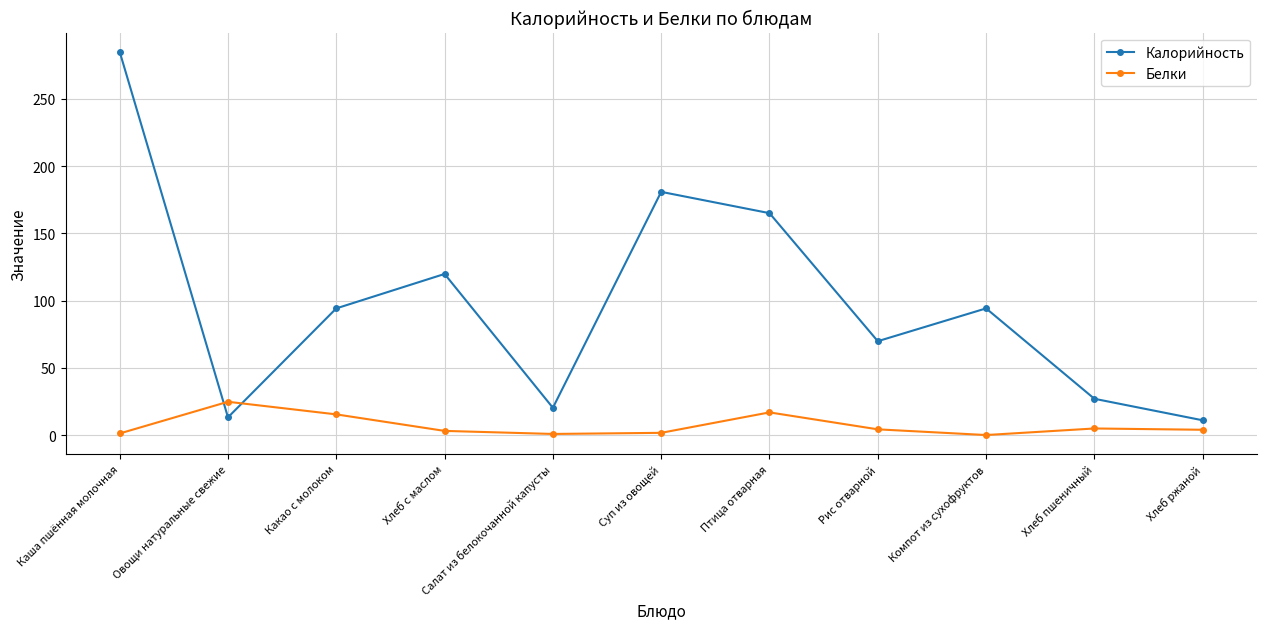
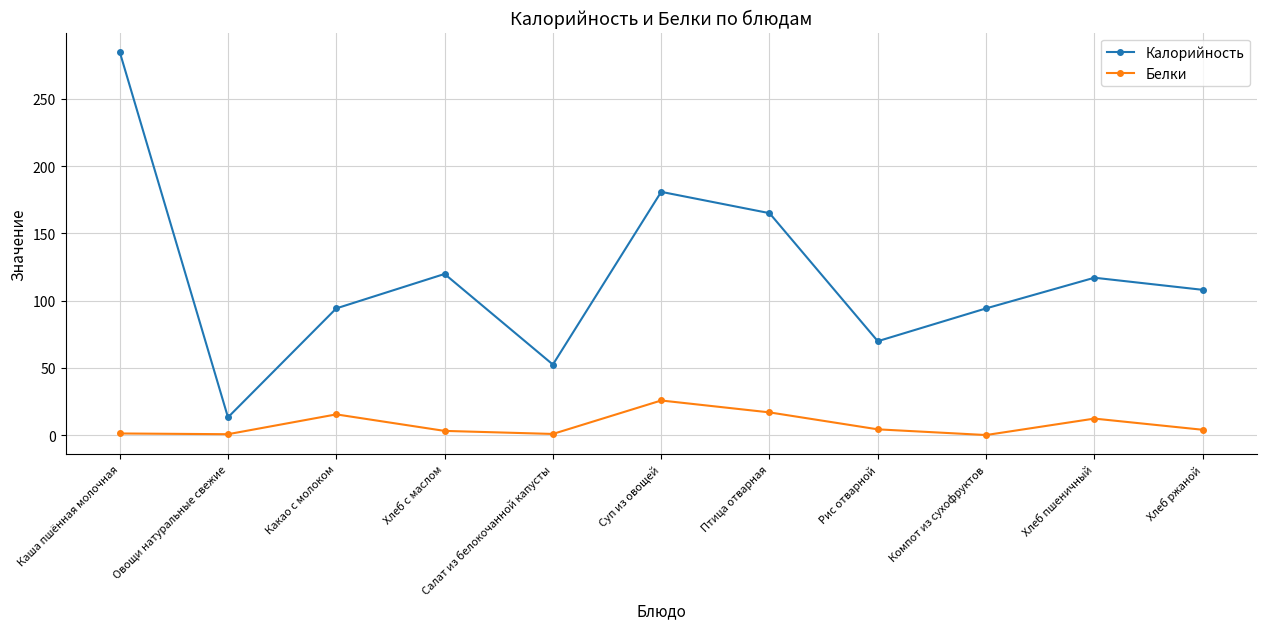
  {
    "Калорийность": {
      "Каша пшённая молочная": 285,
      "Овощи натуральные свежие": 13,
      "Какао с молоком": 94,
      "Хлеб с маслом": 120,
-     "Салат из белокочанной капусты": 20,
+     "Салат из белокочанной капусты": 52,
      "Суп из овощей": 181,
      "Птица отварная": 165,
      "Рис отварной": 70,
      "Компот из сухофруктов": 94,
-     "Хлеб пшеничный": 27,
-     "Хлеб ржаной": 11
+     "Хлеб пшеничный": 117,
+     "Хлеб ржаной": 108
    },
    "Белки": {
      "Каша пшённая молочная": 1,
-     "Овощи натуральные свежие": 25,
+     "Овощи натуральные свежие": 1,
      "Какао с молоком": 15,
      "Хлеб с маслом": 3,
      "Салат из белокочанной капусты": 1,
-     "Суп из овощей": 2,
+     "Суп из овощей": 26,
      "Птица отварная": 17,
      "Рис отварной": 4,
      "Компот из сухофруктов": 0,
-     "Хлеб пшеничный": 5,
+     "Хлеб пшеничный": 12,
      "Хлеб ржаной": 4
    }
  }
